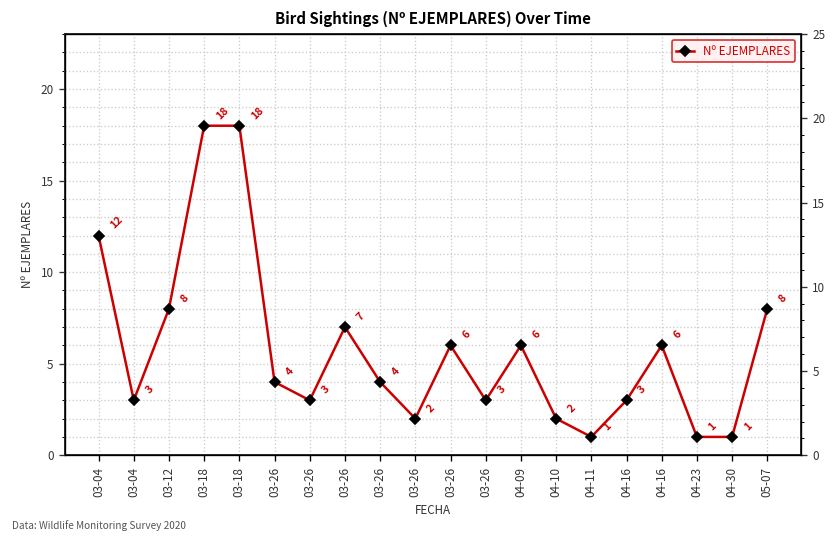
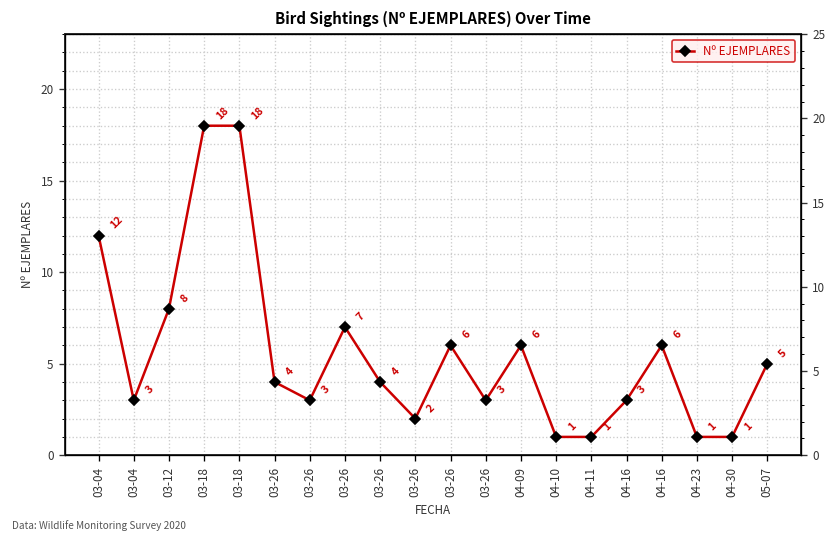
  {
    "03-12": 8,
    "04-09": 6,
-   "04-10": 2,
+   "04-10": 1,
    "04-11": 1,
    "04-23": 1,
    "04-30": 1,
-   "05-07": 8
+   "05-07": 5
  }
